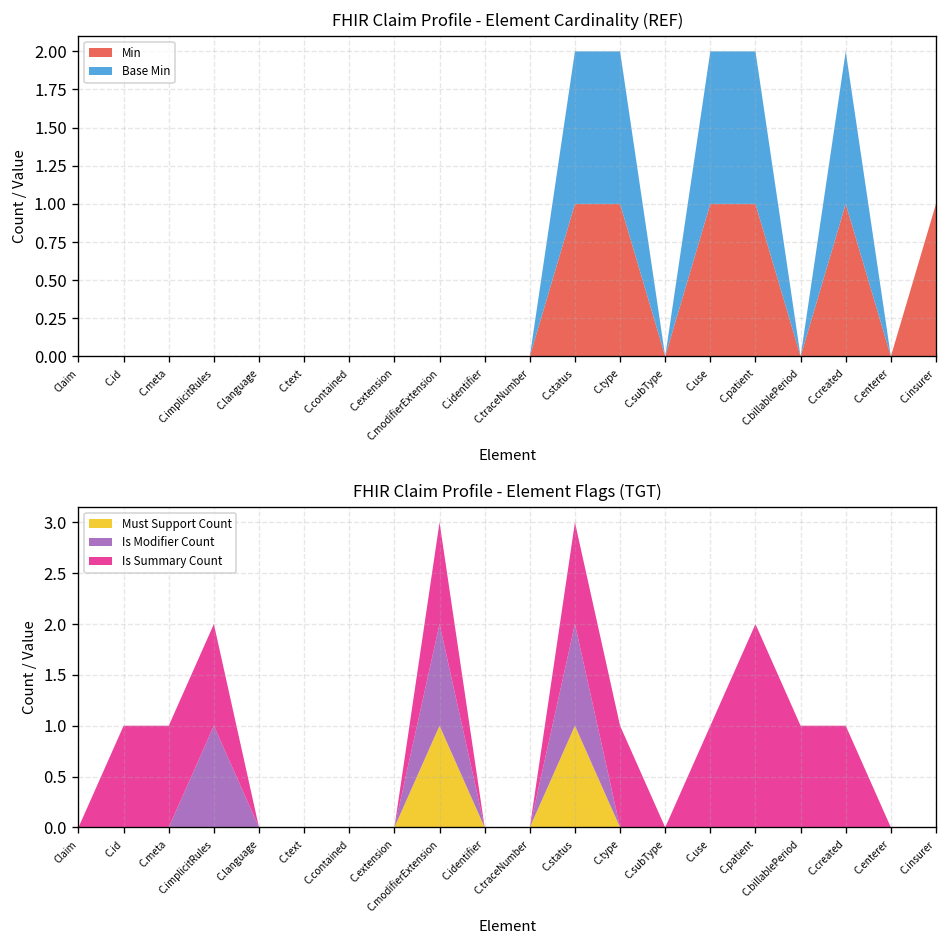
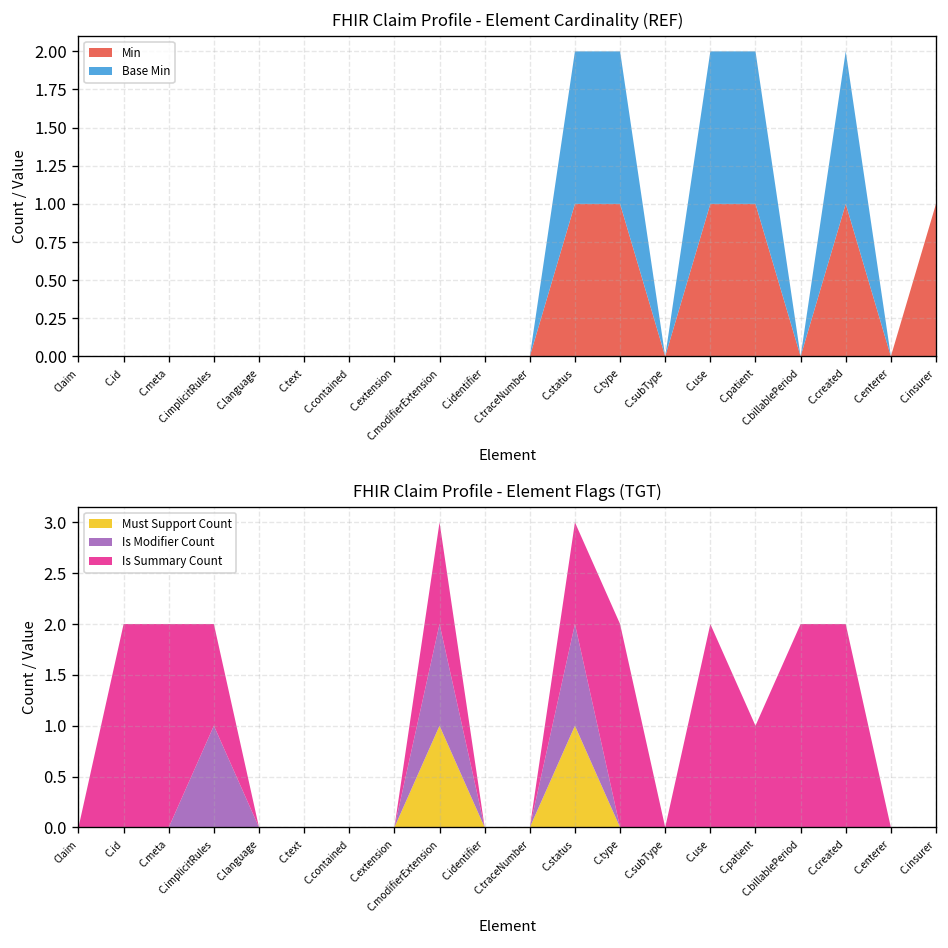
  {
    "FHIR Claim Profile - Element Cardinality (REF)": {
      "Min": {
        "C.status": 1.00,
        "C.type": 1.00,
        "C.use": 1.00,
        "C.patient": 1.00,
        "C.created": 1.00
      }
    },
    "FHIR Claim Profile - Element Flags (TGT)": {
      "Must Support Count": {
        "C.implicitRules": 0,
        "C.modifierExtension": 1,
        "C.status": 1
      },
      "Is Summary Count": {
-       "C.id": 1,
-       "C.meta": 1,
+       "C.id": 2,
+       "C.meta": 2,
        "C.implicitRules": 1,
        "C.modifierExtension": 1,
        "C.status": 1,
-       "C.type": 1,
-       "C.use": 1,
-       "C.patient": 2,
-       "C.billablePeriod": 1,
-       "C.created": 1
+       "C.type": 2,
+       "C.use": 2,
+       "C.patient": 1,
+       "C.billablePeriod": 2,
+       "C.created": 2
      }
    }
  }
